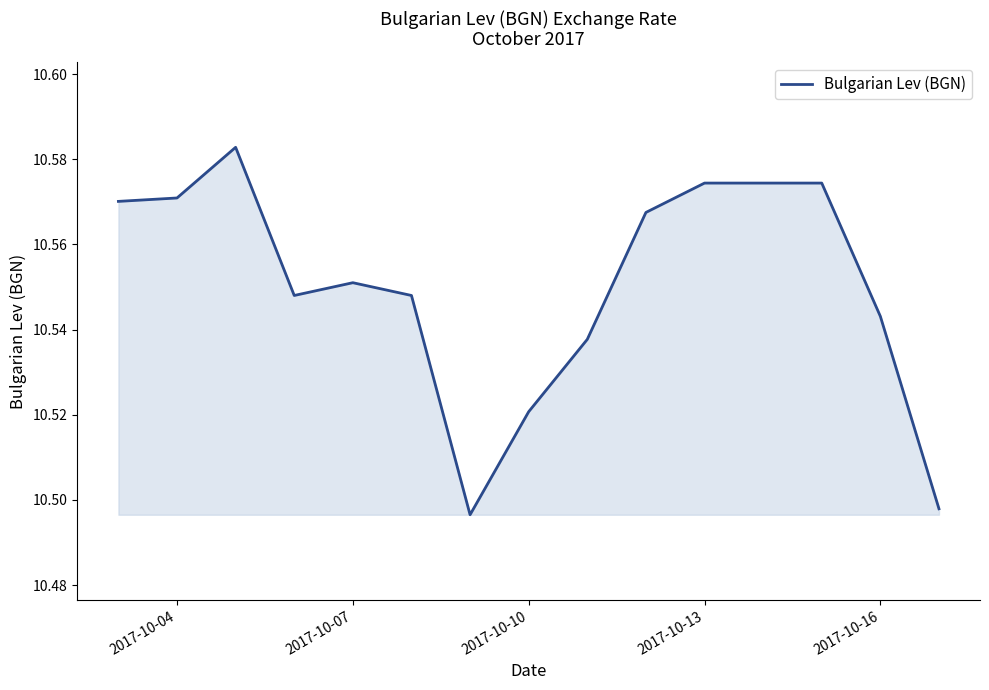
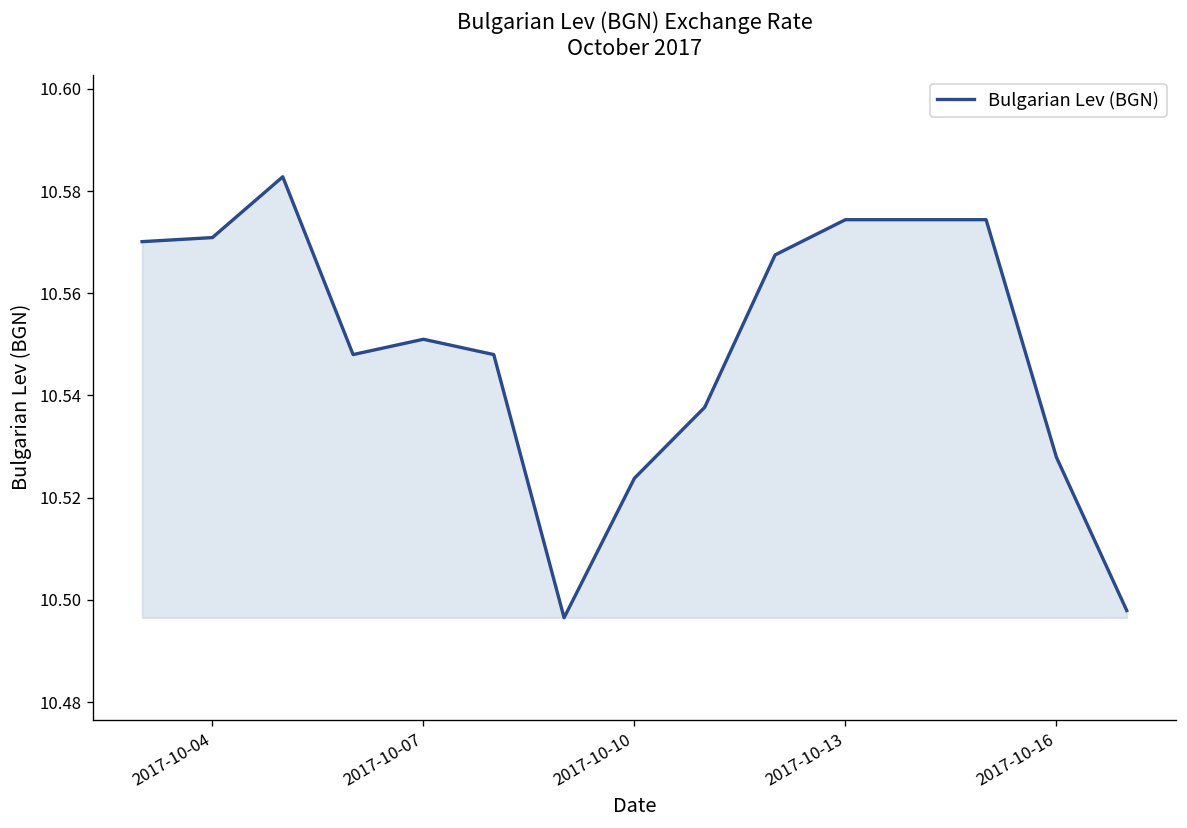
  {
    "2017-10-04": 10.571,
    "2017-10-07": 10.551,
-   "2017-10-10": 10.521,
+   "2017-10-10": 10.524,
    "2017-10-13": 10.574,
-   "2017-10-16": 10.543
+   "2017-10-16": 10.528
  }
